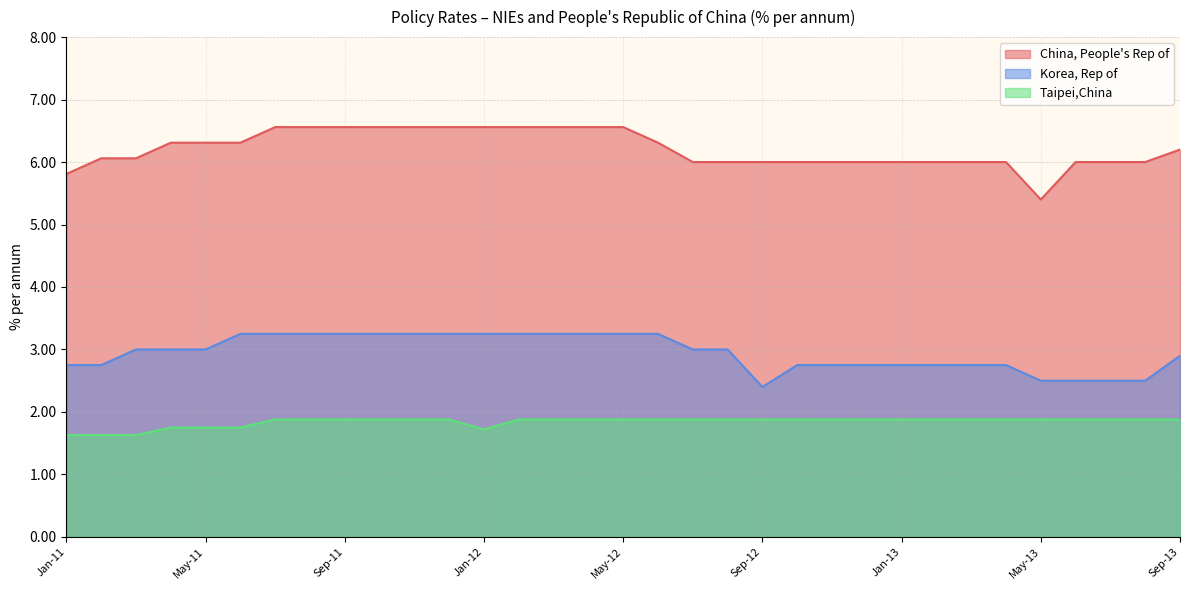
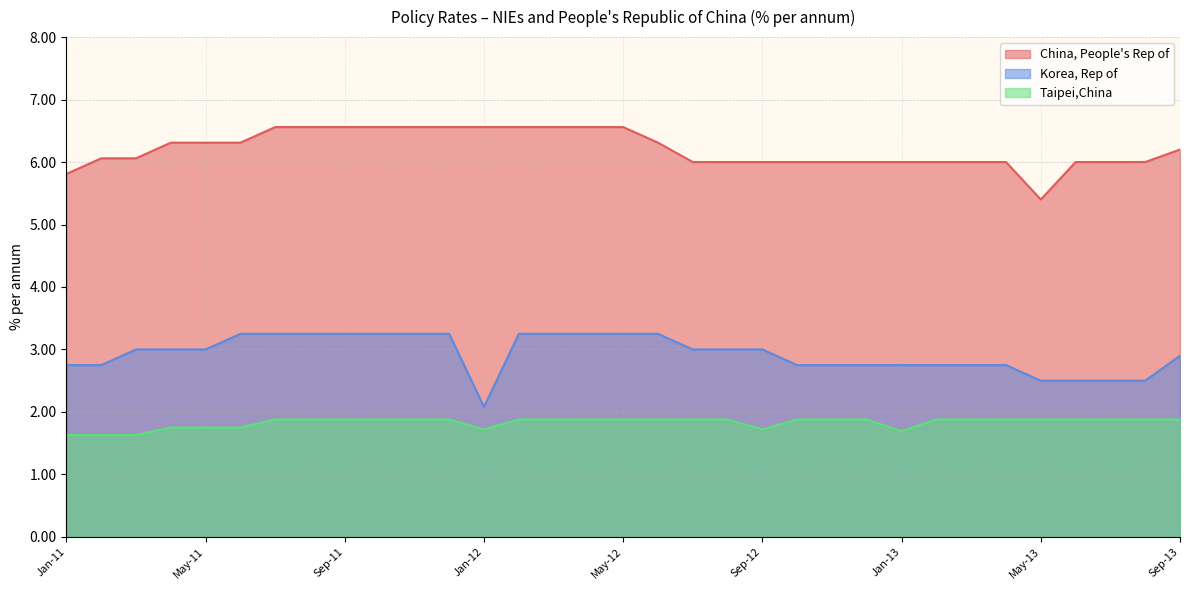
  {
    "China, People's Rep of": {
      "Jan-11": 5.8,
      "May-11": 6.3,
      "Sep-11": 6.6,
      "Jan-12": 6.6,
      "May-12": 6.6,
      "Sep-12": 6.0,
      "Jan-13": 6.0,
      "May-13": 5.4,
      "Sep-13": 6.2
    },
    "Korea, Rep of": {
      "Jan-11": 2.8,
      "May-11": 3.0,
      "Sep-11": 3.3,
-     "Jan-12": 3.3,
+     "Jan-12": 2.1,
      "May-12": 3.3,
-     "Sep-12": 2.4,
+     "Sep-12": 3.0,
      "Jan-13": 2.8,
      "May-13": 2.5,
      "Sep-13": 2.9
    },
    "Taipei,China": {
      "Jan-11": 1.6,
      "May-11": 1.8,
      "Sep-11": 1.9,
      "Jan-12": 1.7,
      "May-12": 1.9,
-     "Sep-12": 1.9,
-     "Jan-13": 1.9,
+     "Sep-12": 1.7,
+     "Jan-13": 1.7,
      "May-13": 1.9,
      "Sep-13": 1.9
    }
  }
